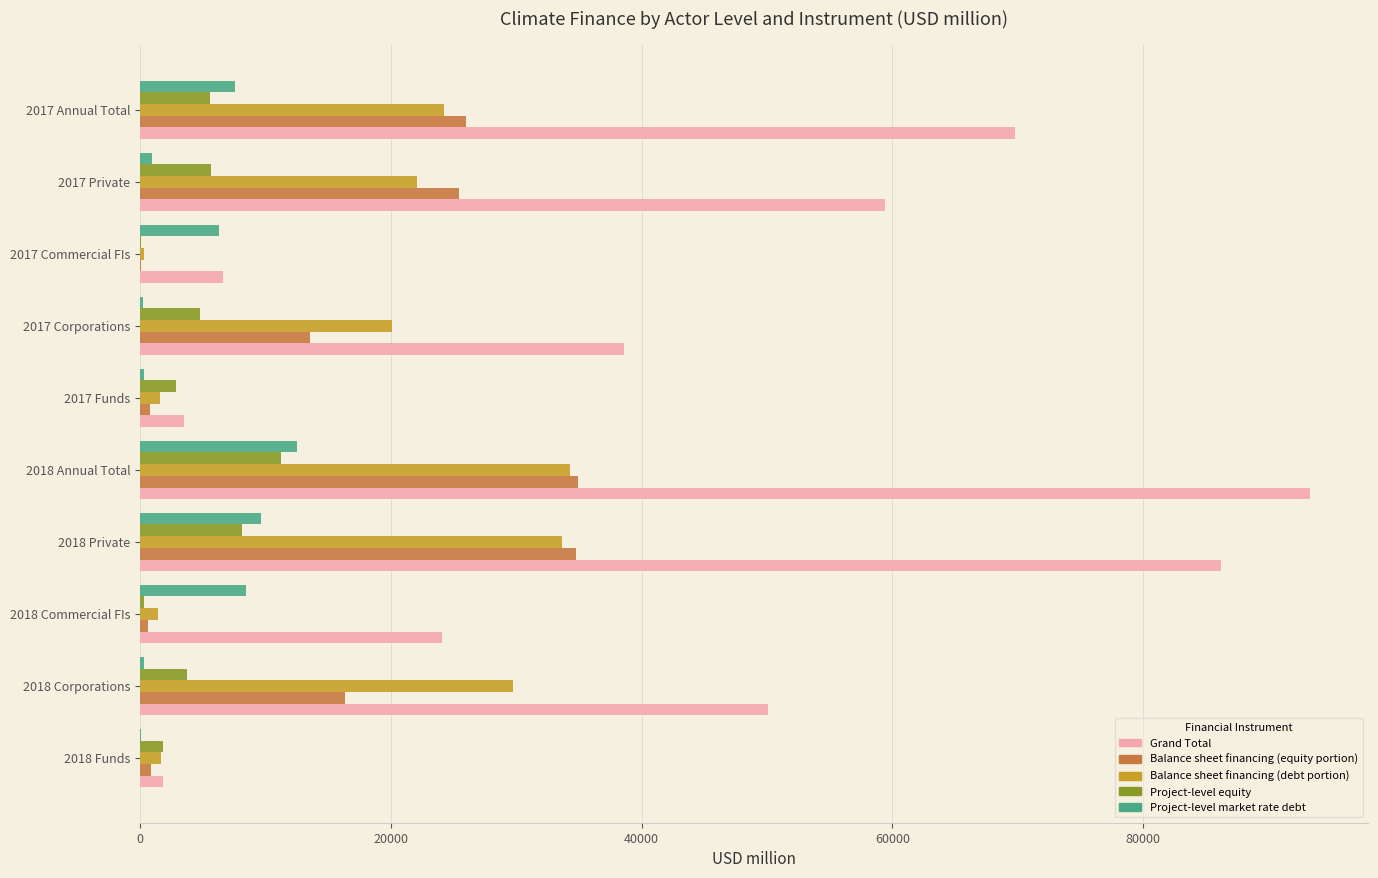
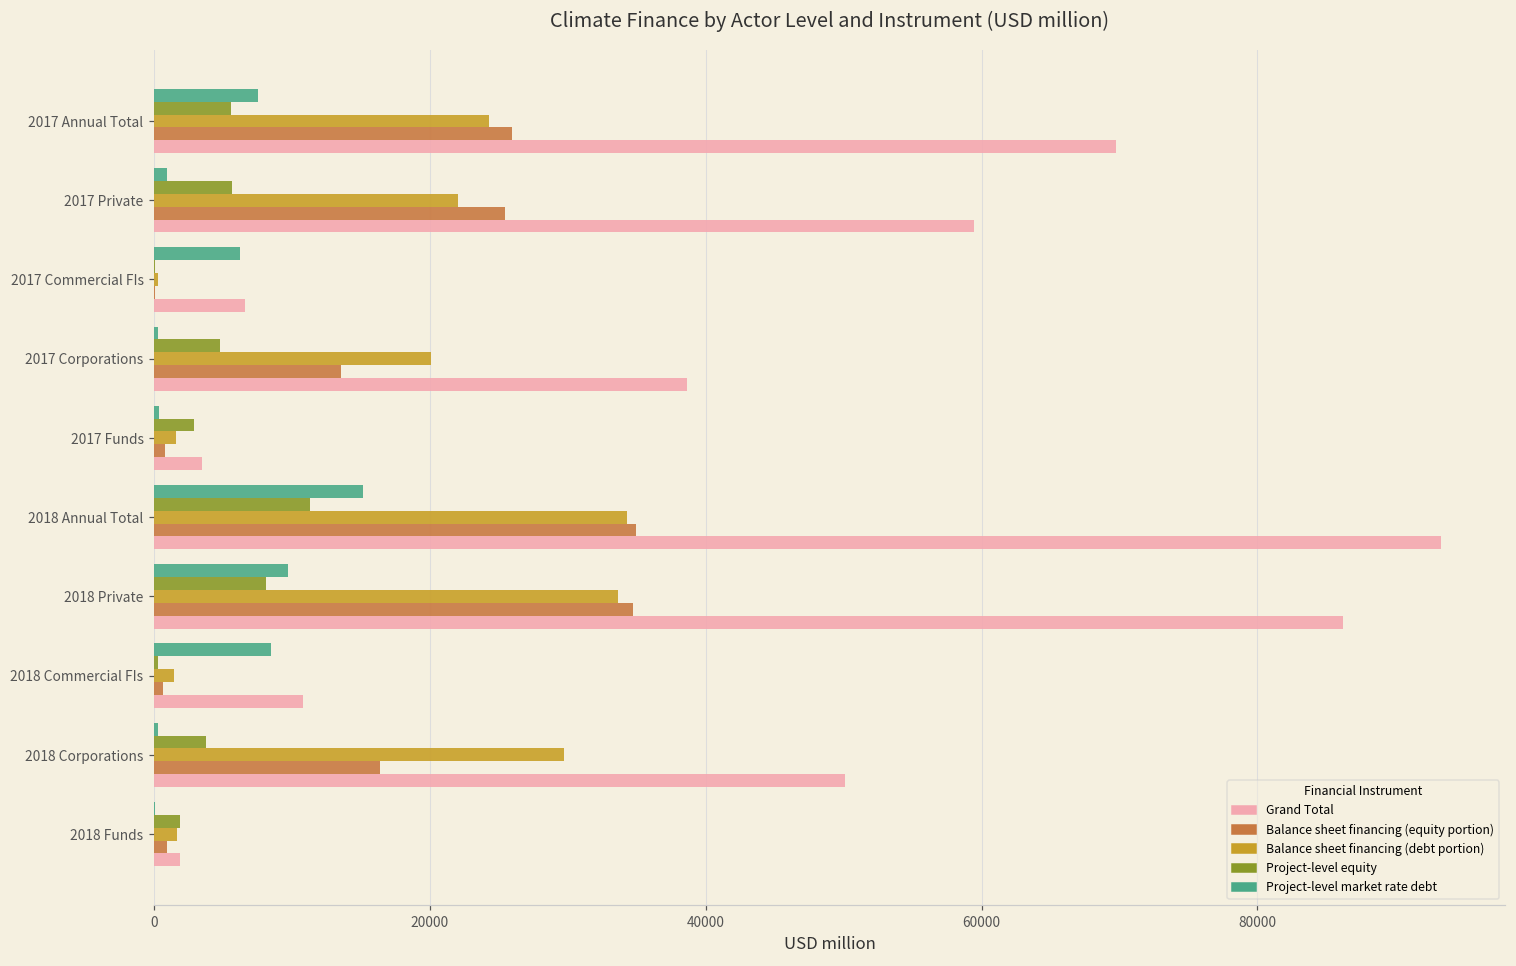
  {
    "Grand Total": {
      "2017 Annual Total": 69700,
      "2017 Private": 59400,
      "2017 Commercial FIs": 6600,
      "2017 Corporations": 38600,
      "2017 Funds": 3500,
      "2018 Annual Total": 93300,
      "2018 Private": 86200,
-     "2018 Commercial FIs": 24100,
+     "2018 Commercial FIs": 10800,
      "2018 Corporations": 50100,
      "2018 Funds": 1800
    },
    "Project-level equity": {
      "2017 Annual Total": 5600,
      "2017 Private": 5600,
      "2017 Corporations": 4700,
      "2017 Funds": 2900,
      "2018 Annual Total": 11300,
      "2018 Private": 8100,
      "2018 Commercial FIs": 300,
      "2018 Corporations": 3700,
      "2018 Funds": 1800
    },
    "Project-level market rate debt": {
      "2017 Annual Total": 7500,
      "2017 Private": 900,
      "2017 Commercial FIs": 6300,
      "2017 Corporations": 200,
      "2017 Funds": 300,
-     "2018 Annual Total": 12500,
+     "2018 Annual Total": 15100,
      "2018 Private": 9700,
      "2018 Commercial FIs": 8400,
      "2018 Corporations": 300
    }
  }
